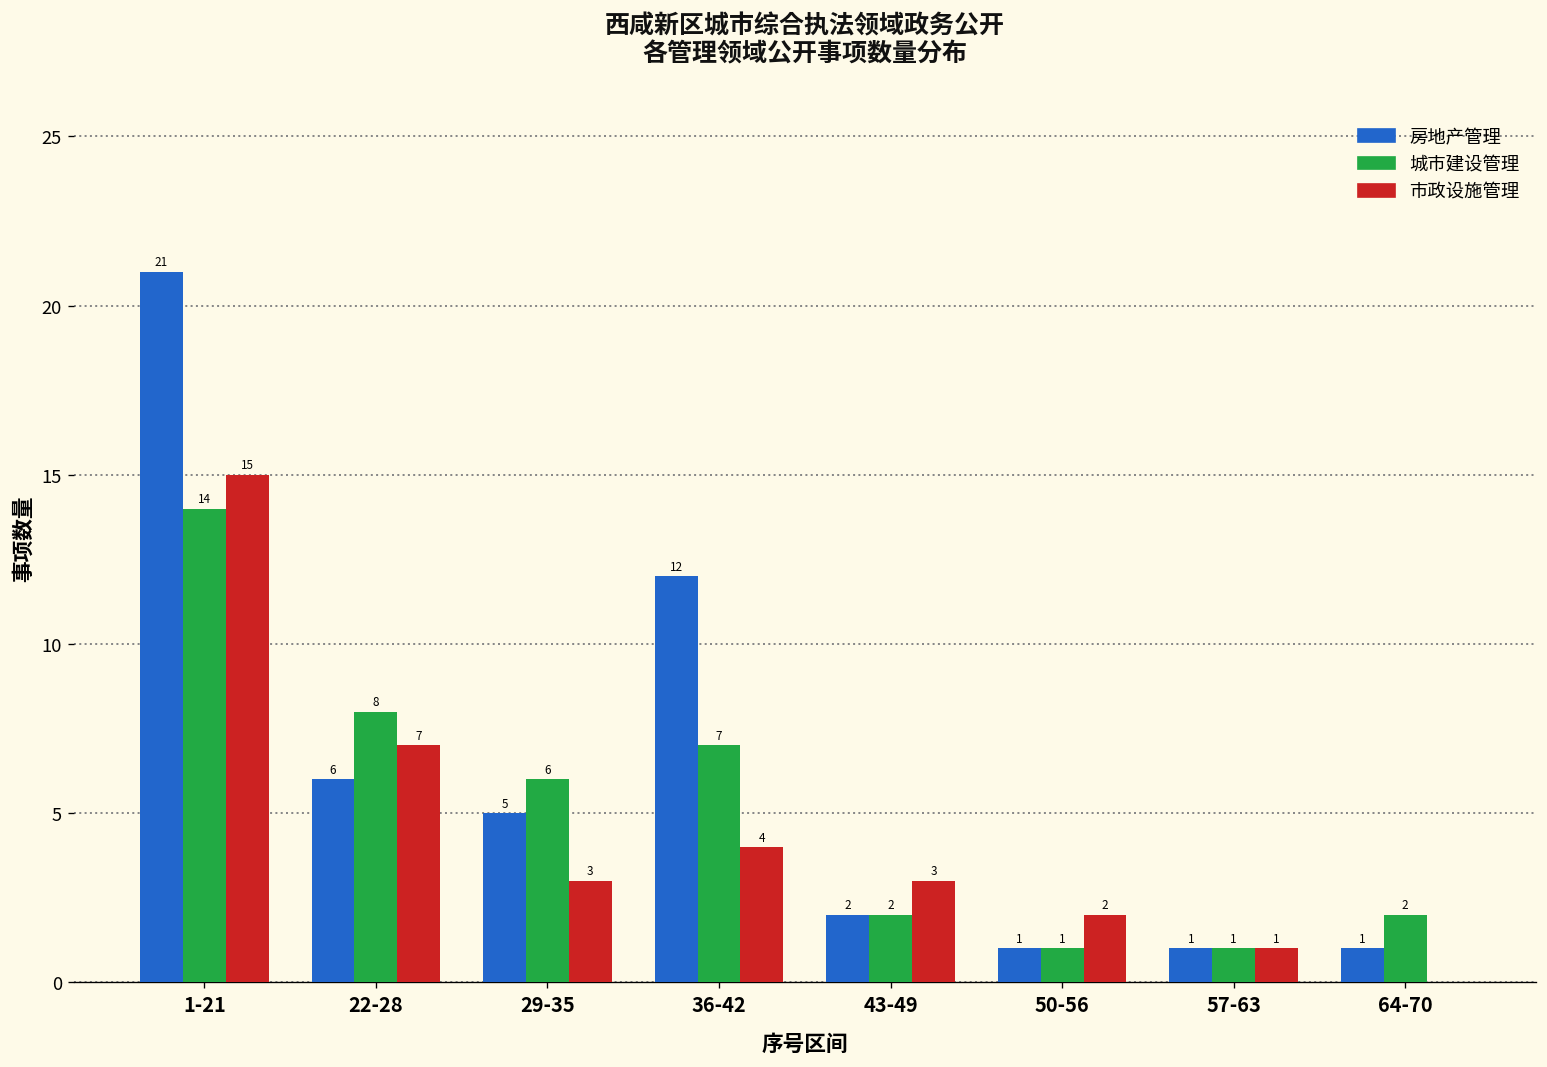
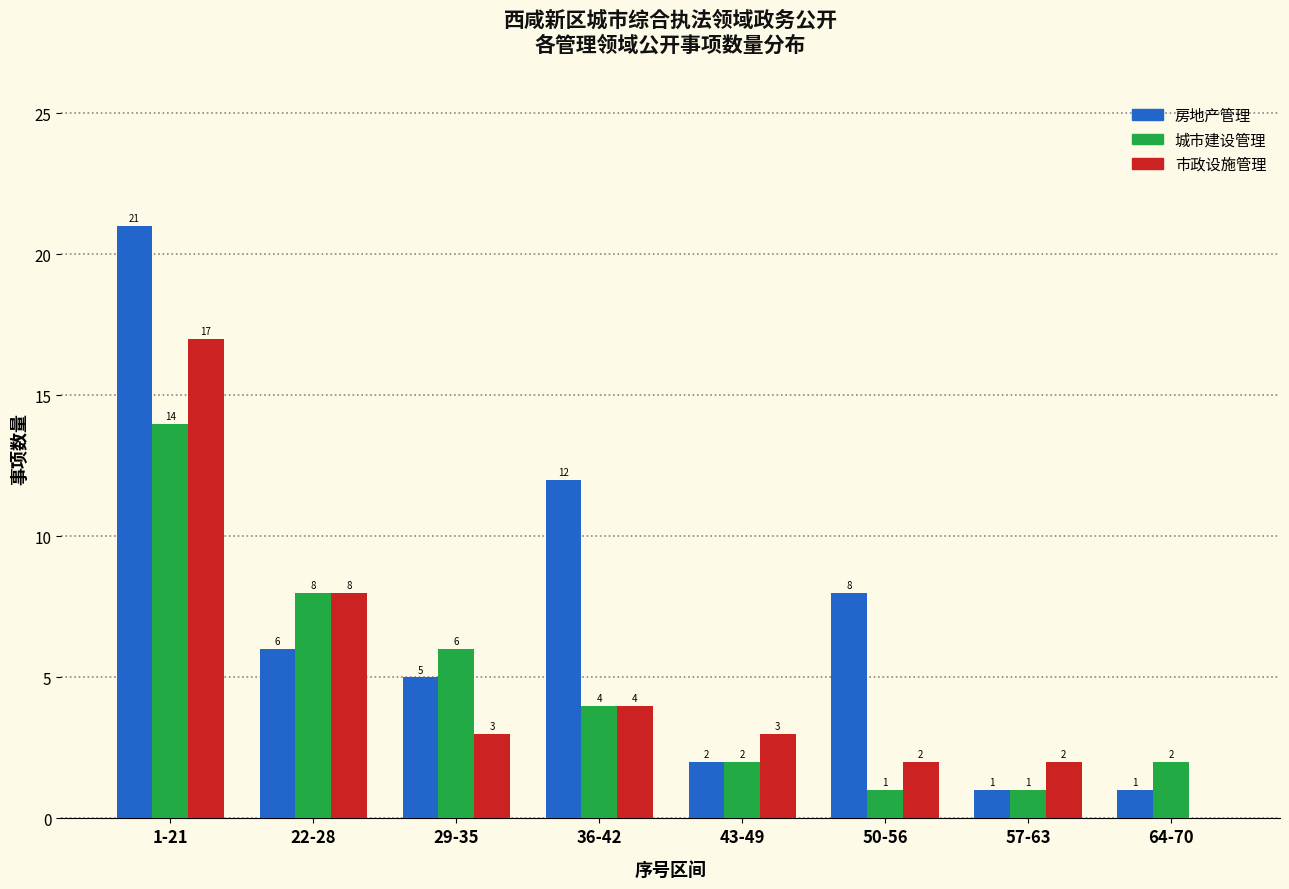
  {
    "房地产管理": {
      "1-21": 21,
      "22-28": 6,
      "29-35": 5,
      "36-42": 12,
      "43-49": 2,
-     "50-56": 1,
+     "50-56": 8,
      "57-63": 1,
      "64-70": 1
    },
    "城市建设管理": {
      "1-21": 14,
      "22-28": 8,
      "29-35": 6,
-     "36-42": 7,
+     "36-42": 4,
      "43-49": 2,
      "50-56": 1,
      "57-63": 1,
      "64-70": 2
    },
    "市政设施管理": {
-     "1-21": 15,
-     "22-28": 7,
+     "1-21": 17,
+     "22-28": 8,
      "29-35": 3,
      "36-42": 4,
      "43-49": 3,
      "50-56": 2,
-     "57-63": 1
+     "57-63": 2
    }
  }
